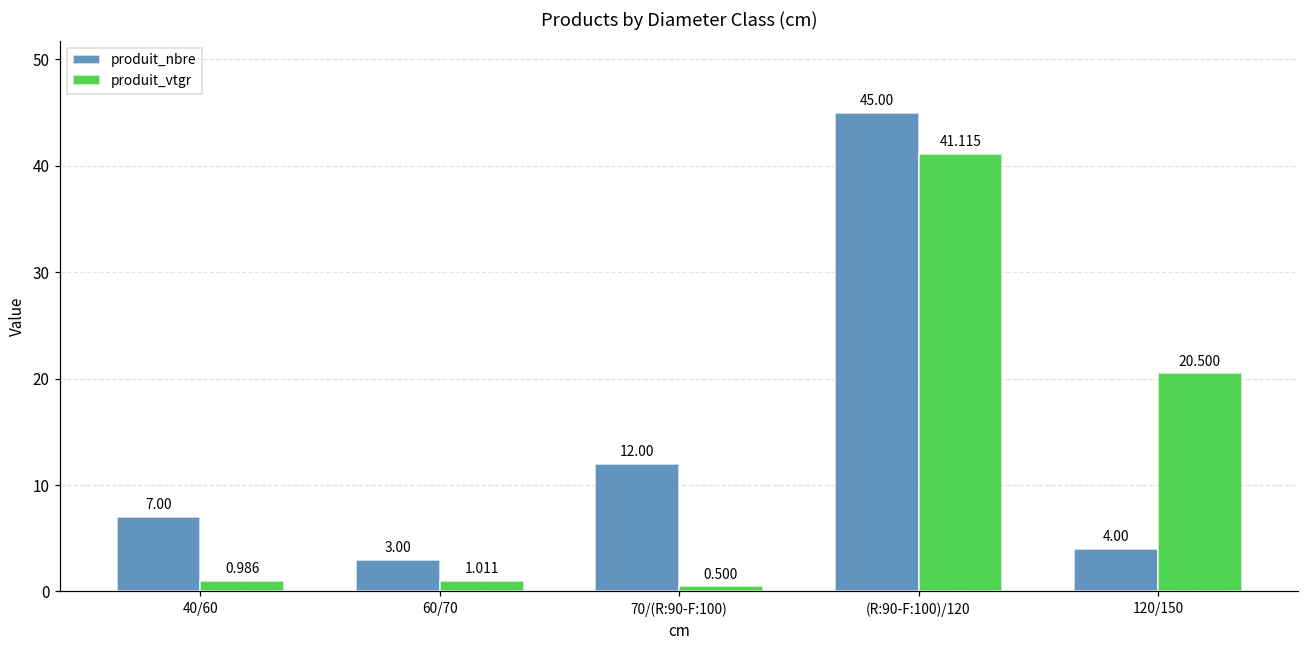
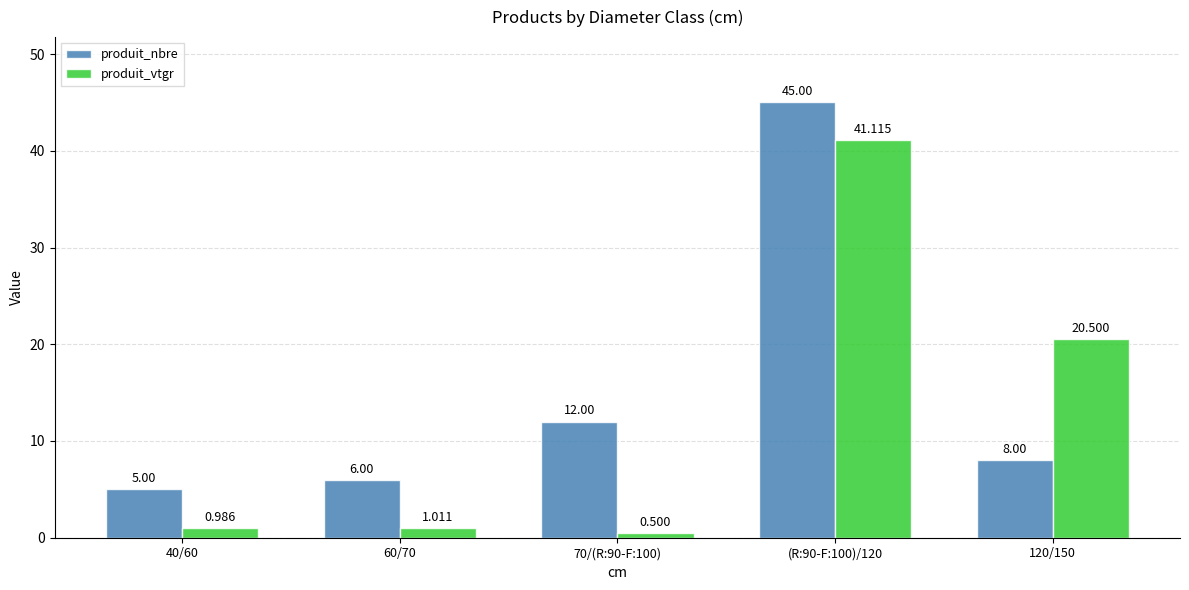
  {
    "produit_nbre": {
-     "40/60": 7.00,
-     "60/70": 3.00,
+     "40/60": 5.00,
+     "60/70": 6.00,
      "70/(R:90-F:100)": 12.00,
      "(R:90-F:100)/120": 45.00,
-     "120/150": 4.00
+     "120/150": 8.00
    },
    "produit_vtgr": {
      "40/60": 0.986,
      "60/70": 1.011,
      "70/(R:90-F:100)": 0.500,
      "(R:90-F:100)/120": 41.115,
      "120/150": 20.500
    }
  }
